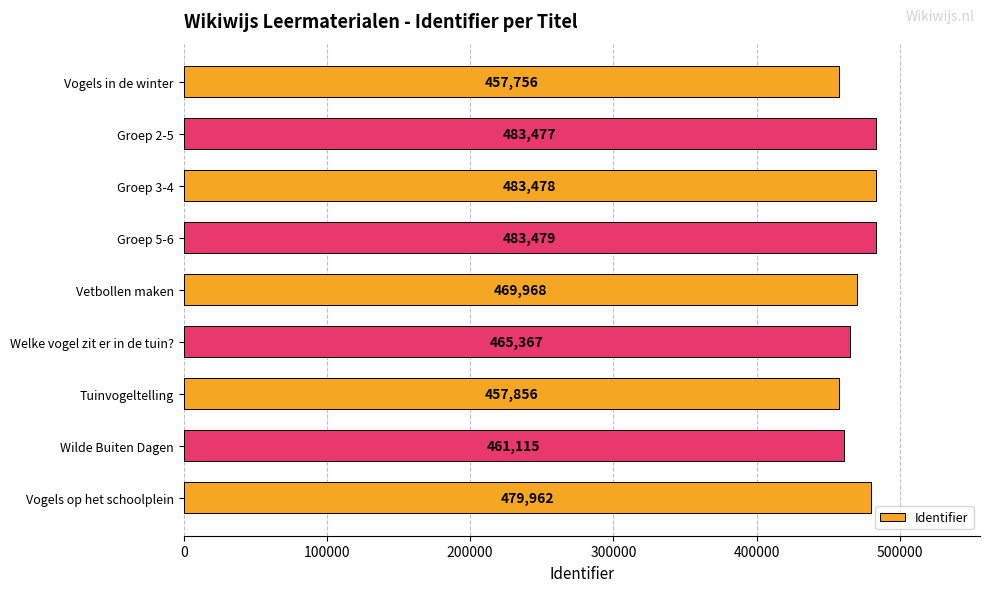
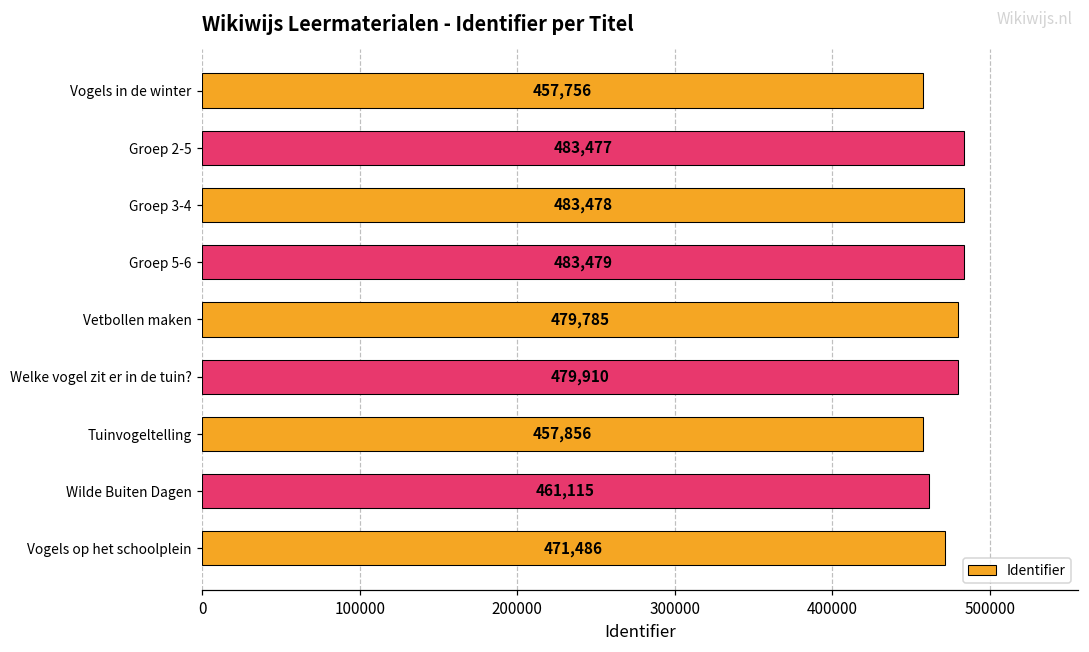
  {
    "Vogels in de winter": "457,756",
    "Groep 2-5": "483,477",
    "Groep 3-4": "483,478",
    "Groep 5-6": "483,479",
-   "Vetbollen maken": "469,968",
-   "Welke vogel zit er in de tuin?": "465,367",
+   "Vetbollen maken": "479,785",
+   "Welke vogel zit er in de tuin?": "479,910",
    "Tuinvogeltelling": "457,856",
    "Wilde Buiten Dagen": "461,115",
-   "Vogels op het schoolplein": "479,962"
+   "Vogels op het schoolplein": "471,486"
  }
